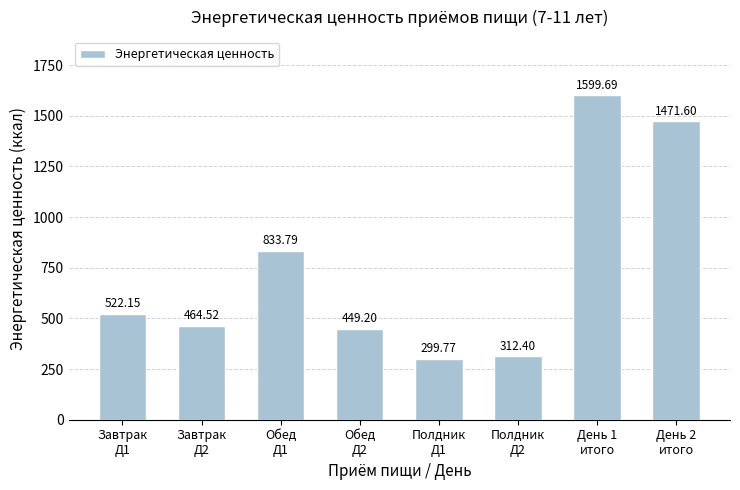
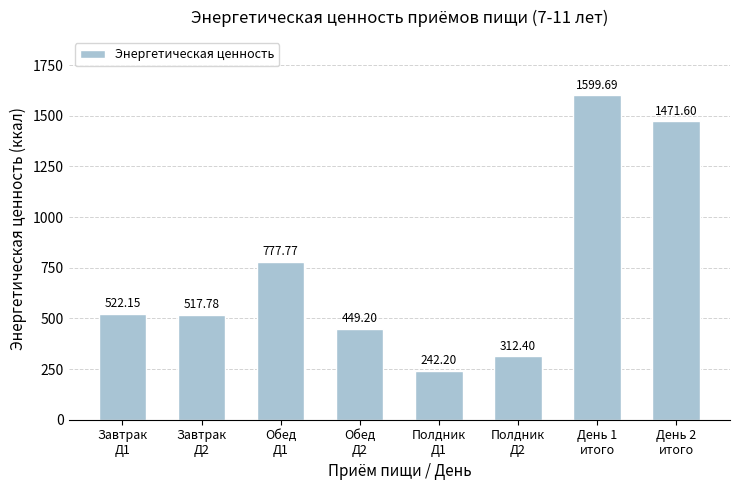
  {
    "Завтрак Д1": 522.15,
-   "Завтрак Д2": 464.52,
-   "Обед Д1": 833.79,
+   "Завтрак Д2": 517.78,
+   "Обед Д1": 777.77,
    "Обед Д2": 449.20,
-   "Полдник Д1": 299.77,
+   "Полдник Д1": 242.20,
    "Полдник Д2": 312.40,
    "День 1 итого": 1599.69,
    "День 2 итого": 1471.60
  }
